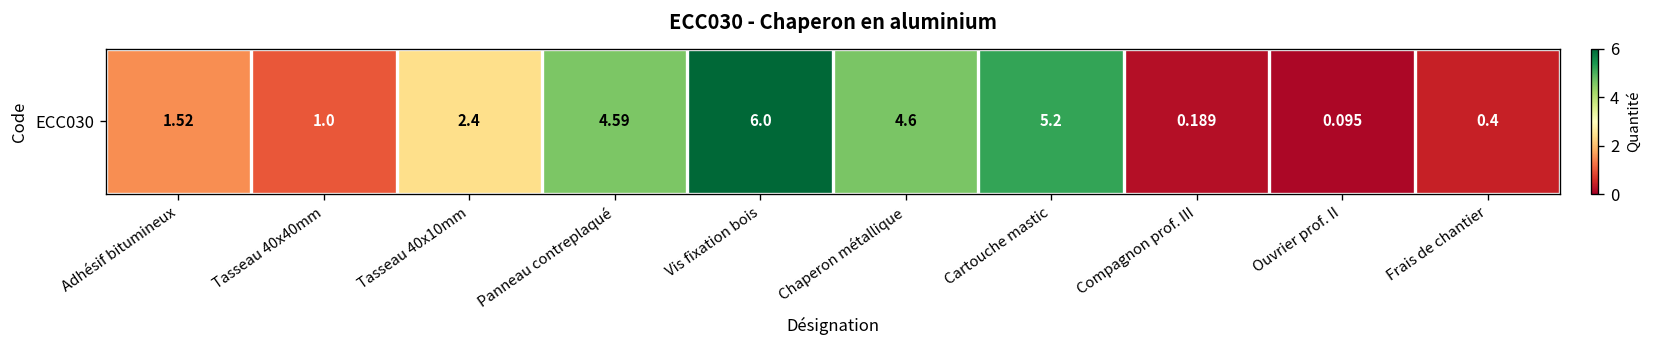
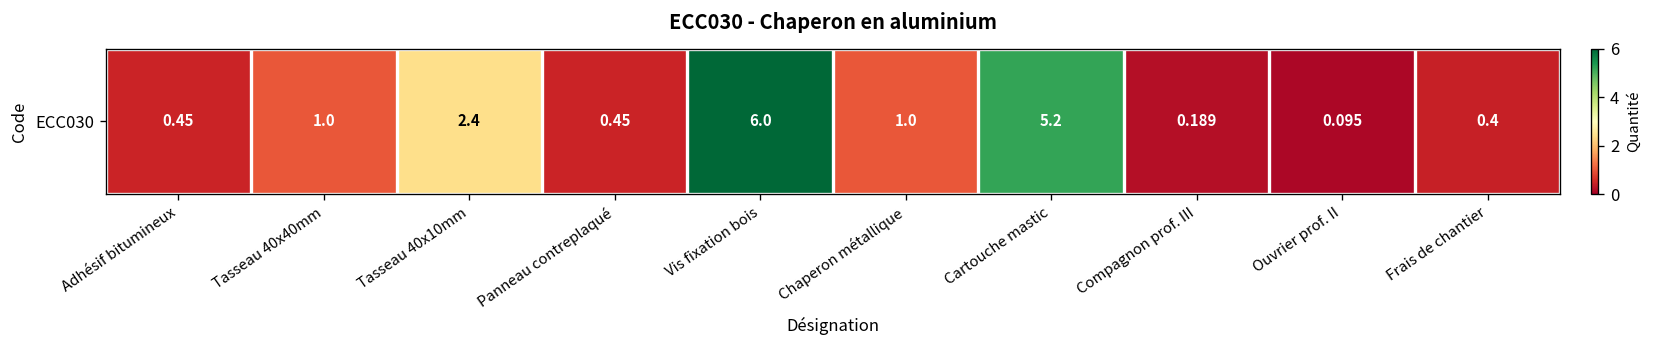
  {
    "ECC030": {
-     "Adhésif bitumineux": 1.52,
+     "Adhésif bitumineux": 0.45,
      "Tasseau 40x40mm": 1.0,
      "Tasseau 40x10mm": 2.4,
-     "Panneau contreplaqué": 4.59,
+     "Panneau contreplaqué": 0.45,
      "Vis fixation bois": 6.0,
-     "Chaperon métallique": 4.6,
+     "Chaperon métallique": 1.0,
      "Cartouche mastic": 5.2,
      "Compagnon prof. III": 0.189,
      "Ouvrier prof. II": 0.095,
      "Frais de chantier": 0.4
    }
  }
